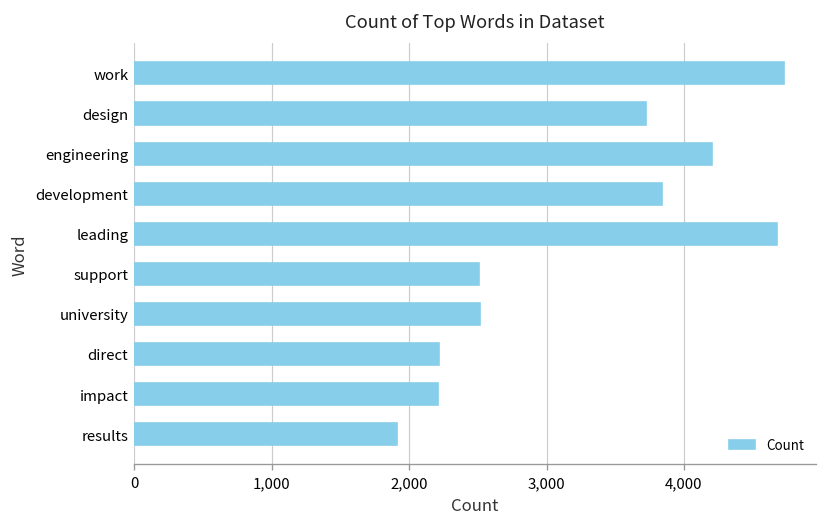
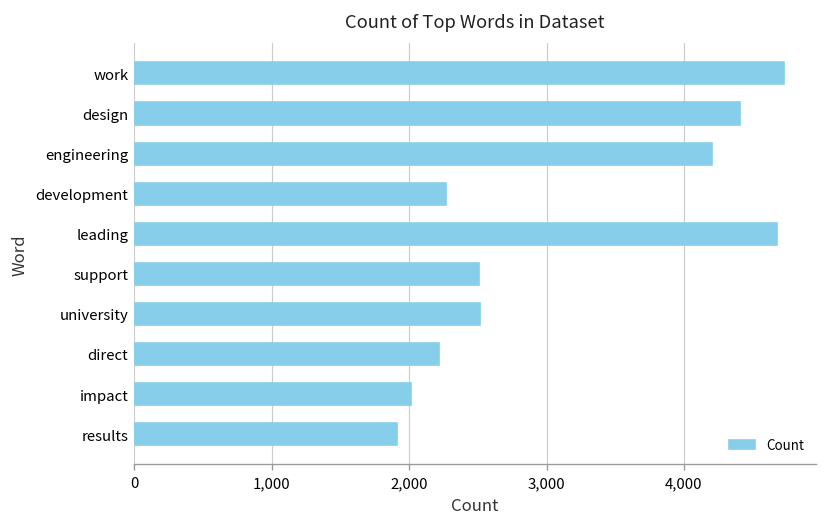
  {
    "work": "4,730",
-   "design": "3,730",
+   "design": "4,410",
    "engineering": "4,200",
-   "development": "3,840",
+   "development": "2,270",
    "leading": "4,680",
    "support": "2,510",
    "university": "2,520",
    "direct": "2,220",
-   "impact": "2,210",
+   "impact": "2,010",
    "results": "1,910"
  }
